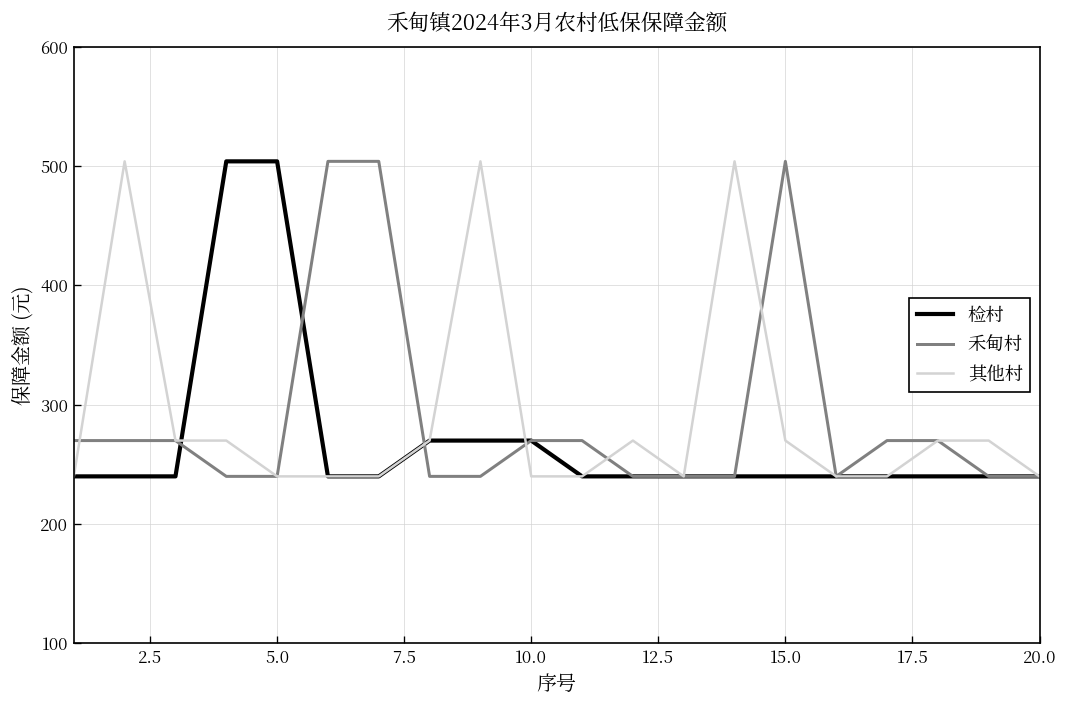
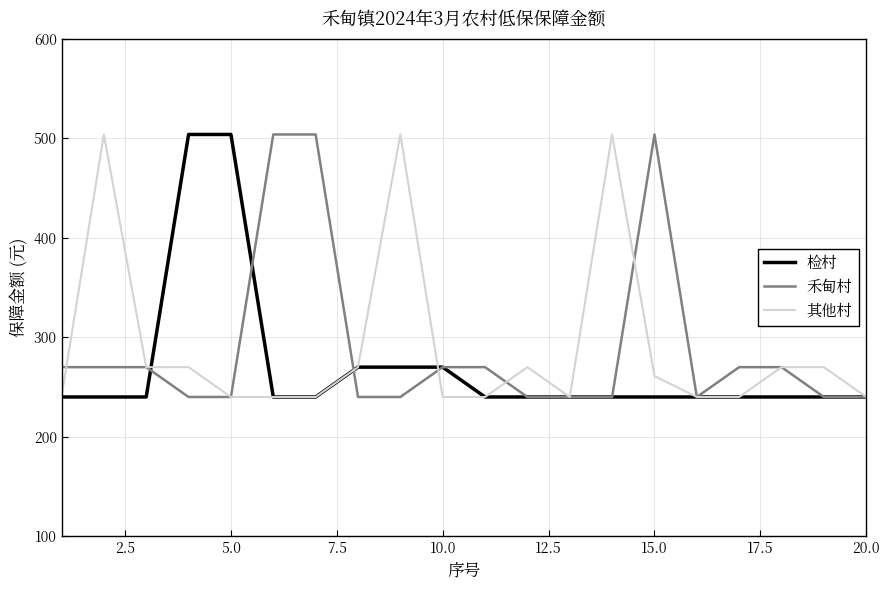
  {
    "检村": {
      "5.0": 500,
      "15.0": 240
    },
    "禾甸村": {
      "15.0": 500
    },
    "其他村": {
      "10.0": 240,
-     "15.0": 270
+     "15.0": 260
    }
  }
